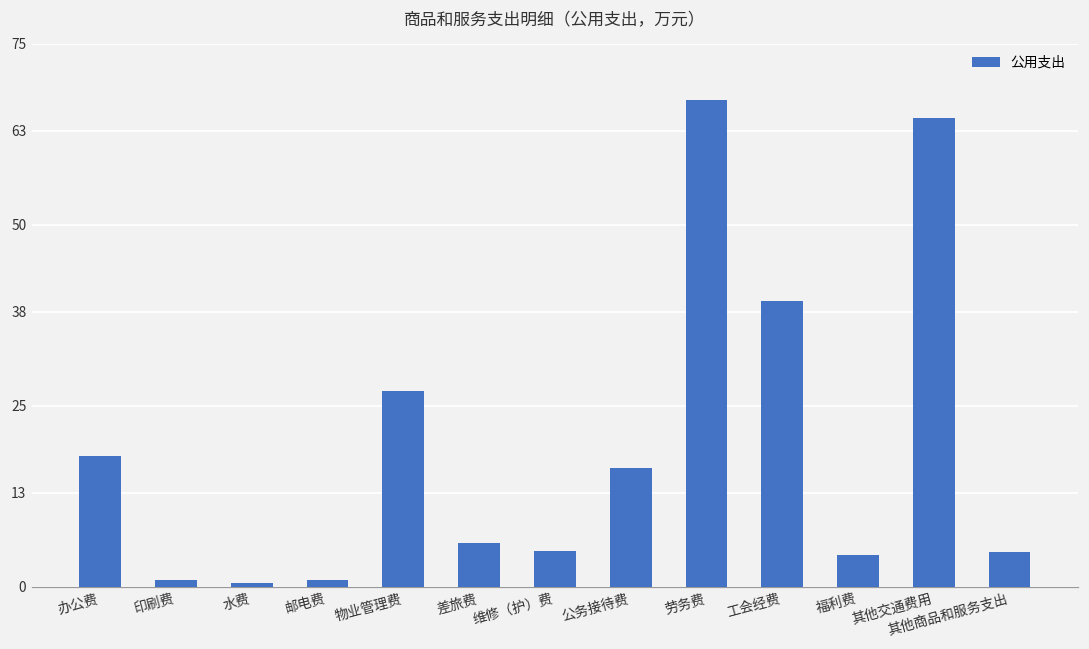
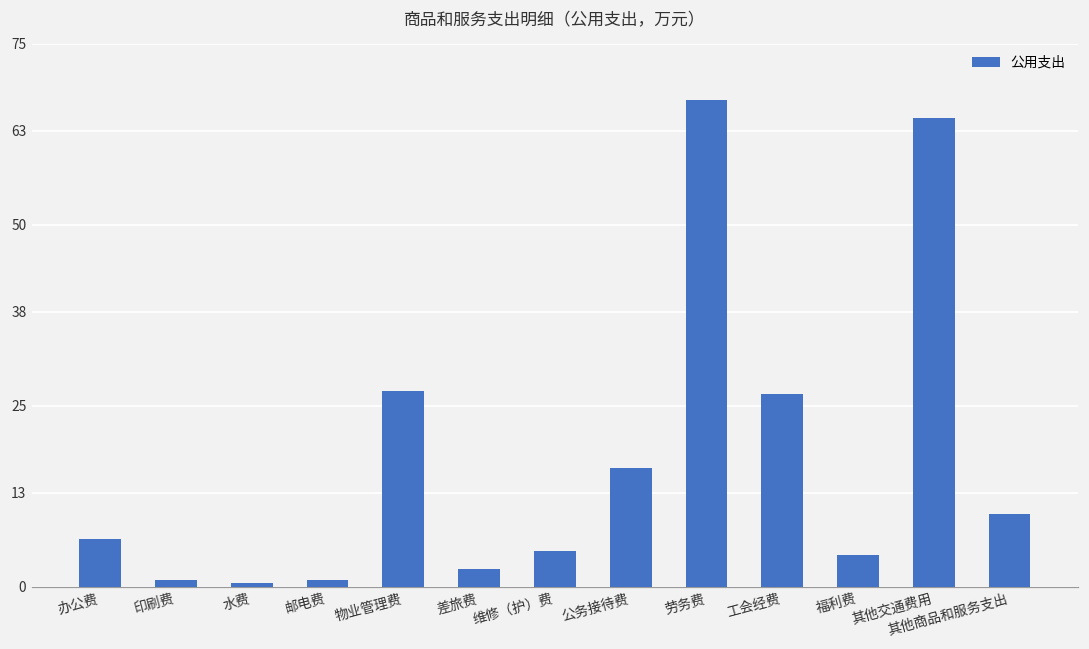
  {
-   "办公费": 18,
+   "办公费": 7,
    "印刷费": 1,
    "水费": 1,
    "邮电费": 1,
    "物业管理费": 27,
-   "差旅费": 6,
+   "差旅费": 2,
    "维修（护）费": 5,
    "公务接待费": 16,
    "劳务费": 67,
-   "工会经费": 39,
+   "工会经费": 27,
    "福利费": 4,
    "其他交通费用": 65,
-   "其他商品和服务支出": 5
+   "其他商品和服务支出": 10
  }
